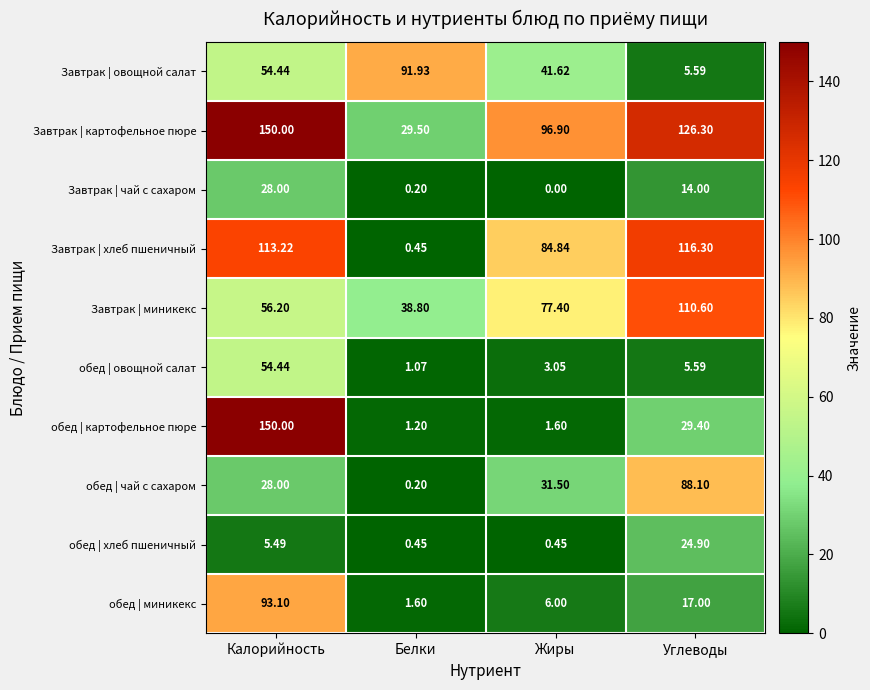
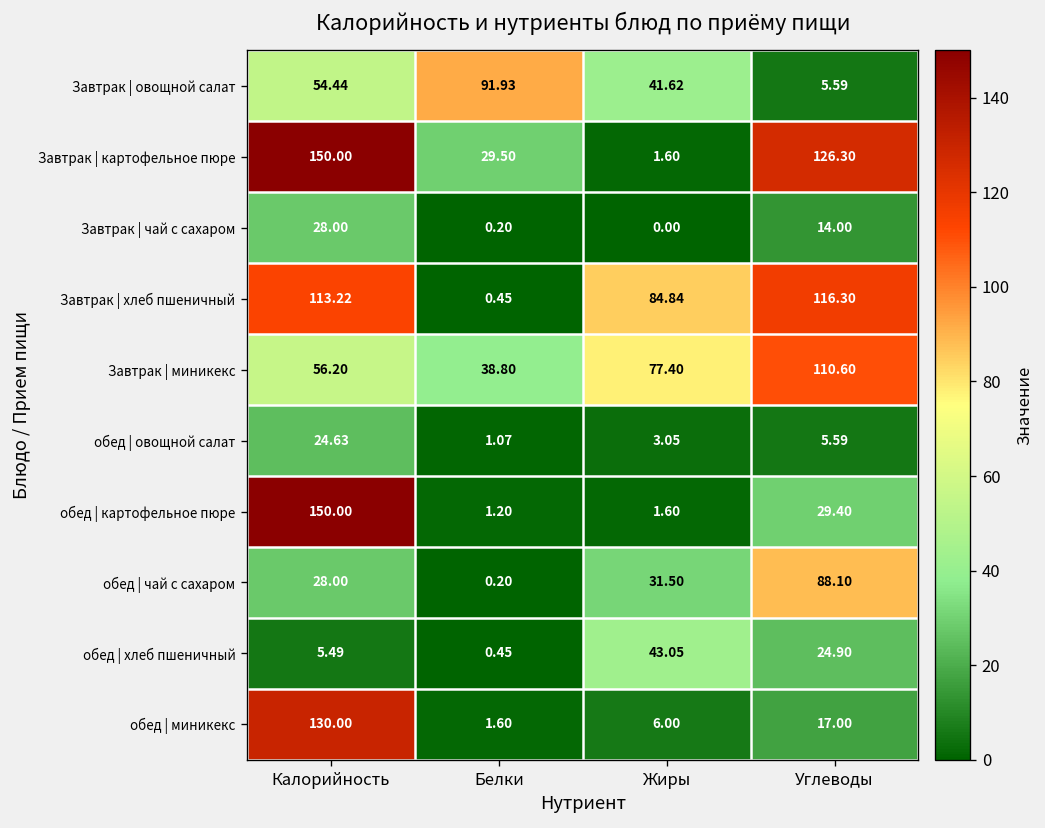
  {
    "Завтрак | овощной салат": {
      "Калорийность": 54.44,
      "Белки": 91.93,
      "Жиры": 41.62,
      "Углеводы": 5.59
    },
    "Завтрак | картофельное пюре": {
      "Калорийность": 150.00,
      "Белки": 29.50,
-     "Жиры": 96.90,
+     "Жиры": 1.60,
      "Углеводы": 126.30
    },
    "Завтрак | чай с сахаром": {
      "Калорийность": 28.00,
      "Белки": 0.20,
      "Жиры": 0.00,
      "Углеводы": 14.00
    },
    "Завтрак | хлеб пшеничный": {
      "Калорийность": 113.22,
      "Белки": 0.45,
      "Жиры": 84.84,
      "Углеводы": 116.30
    },
    "Завтрак | миникекс": {
      "Калорийность": 56.20,
      "Белки": 38.80,
      "Жиры": 77.40,
      "Углеводы": 110.60
    },
    "обед | овощной салат": {
-     "Калорийность": 54.44,
+     "Калорийность": 24.63,
      "Белки": 1.07,
      "Жиры": 3.05,
      "Углеводы": 5.59
    },
    "обед | картофельное пюре": {
      "Калорийность": 150.00,
      "Белки": 1.20,
      "Жиры": 1.60,
      "Углеводы": 29.40
    },
    "обед | чай с сахаром": {
      "Калорийность": 28.00,
      "Белки": 0.20,
      "Жиры": 31.50,
      "Углеводы": 88.10
    },
    "обед | хлеб пшеничный": {
      "Калорийность": 5.49,
      "Белки": 0.45,
-     "Жиры": 0.45,
+     "Жиры": 43.05,
      "Углеводы": 24.90
    },
    "обед | миникекс": {
-     "Калорийность": 93.10,
+     "Калорийность": 130.00,
      "Белки": 1.60,
      "Жиры": 6.00,
      "Углеводы": 17.00
    }
  }
